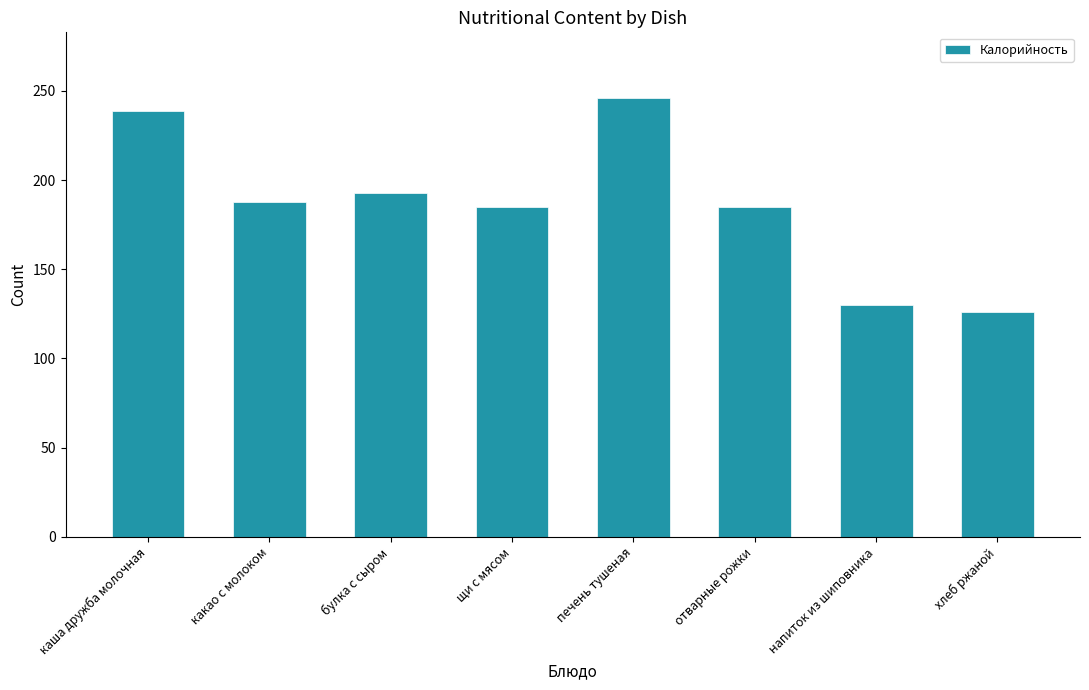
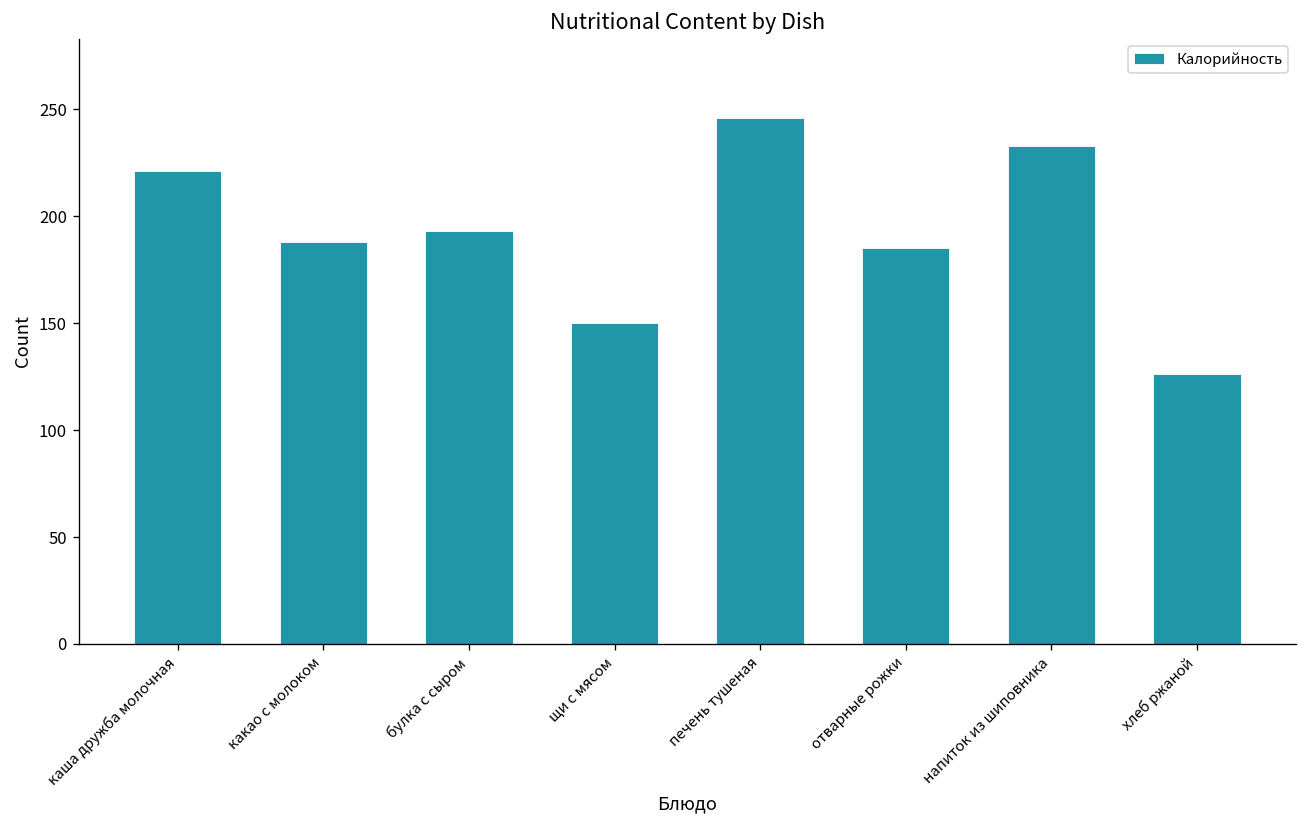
  {
-   "каша дружба молочная": 239,
+   "каша дружба молочная": 221,
    "какао с молоком": 188,
    "булка с сыром": 193,
-   "щи с мясом": 185,
+   "щи с мясом": 150,
    "печень тушеная": 246,
    "отварные рожки": 185,
-   "напиток из шиповника": 130,
+   "напиток из шиповника": 233,
    "хлеб ржаной": 126
  }
